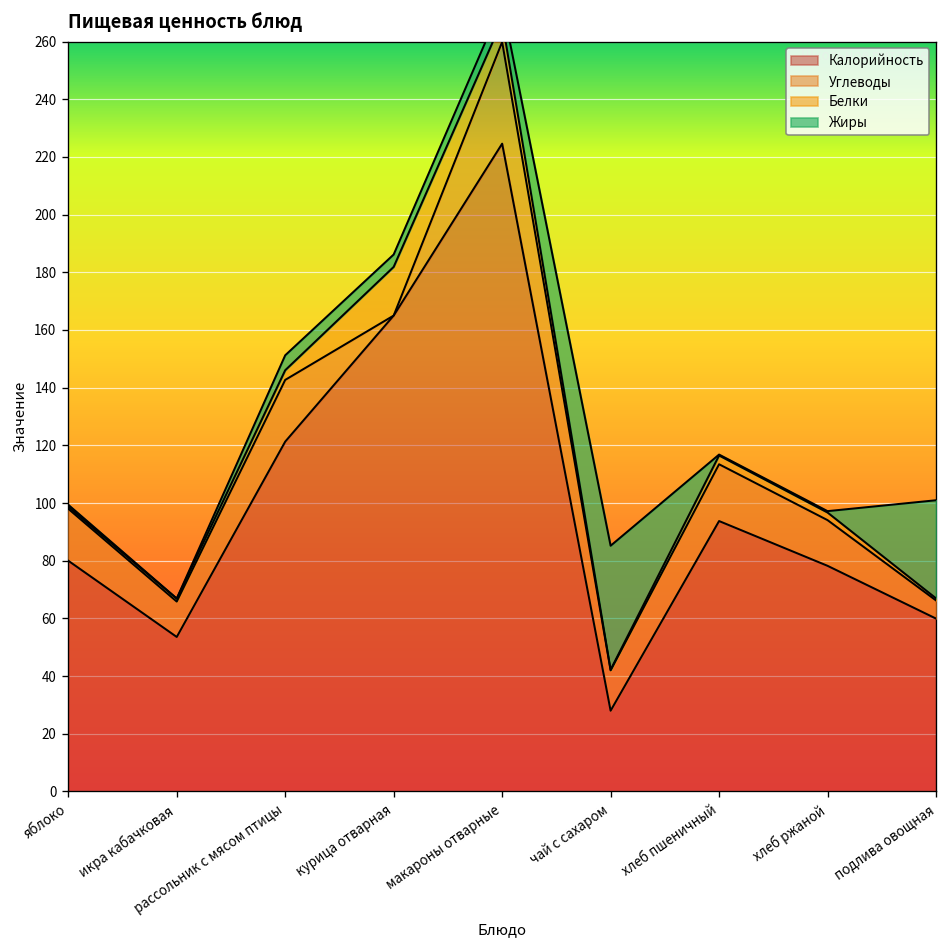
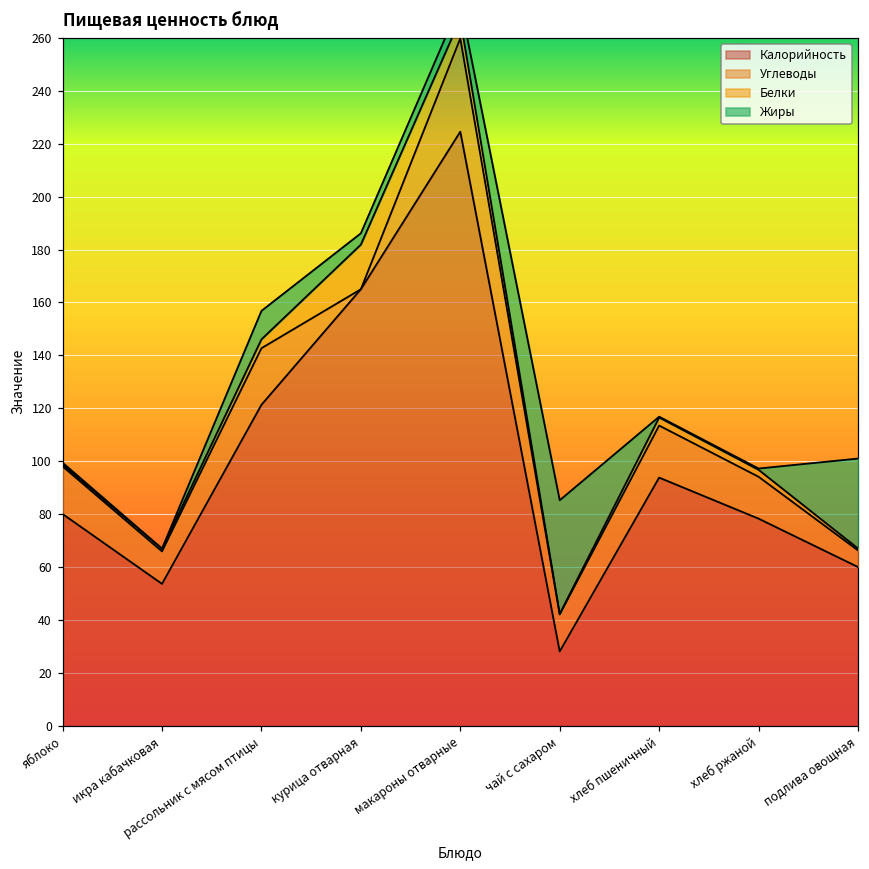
  {
    "Жиры": {
-     "рассольник с мясом птицы": 5,
+     "рассольник с мясом птицы": 11,
      "курица отварная": 4,
      "чай с сахаром": 43,
      "подлива овощная": 34
    }
  }
